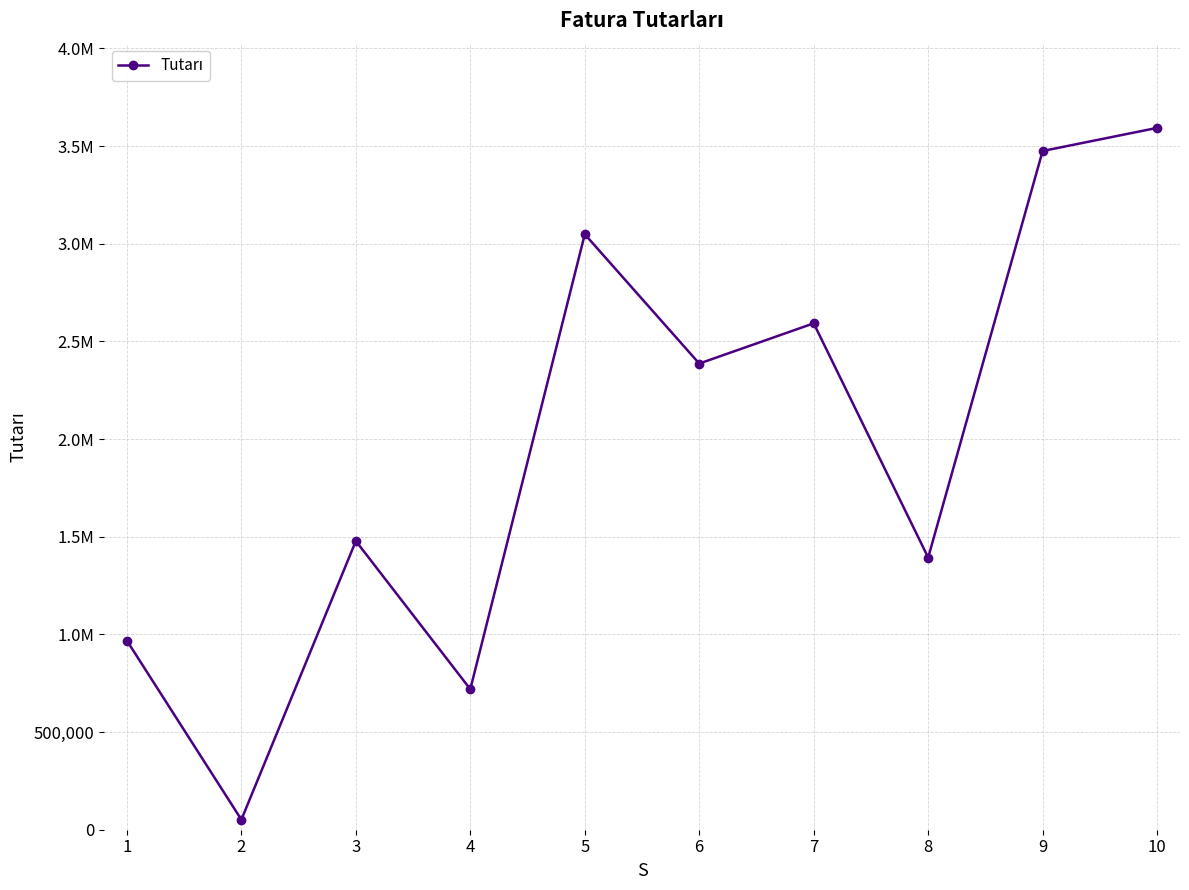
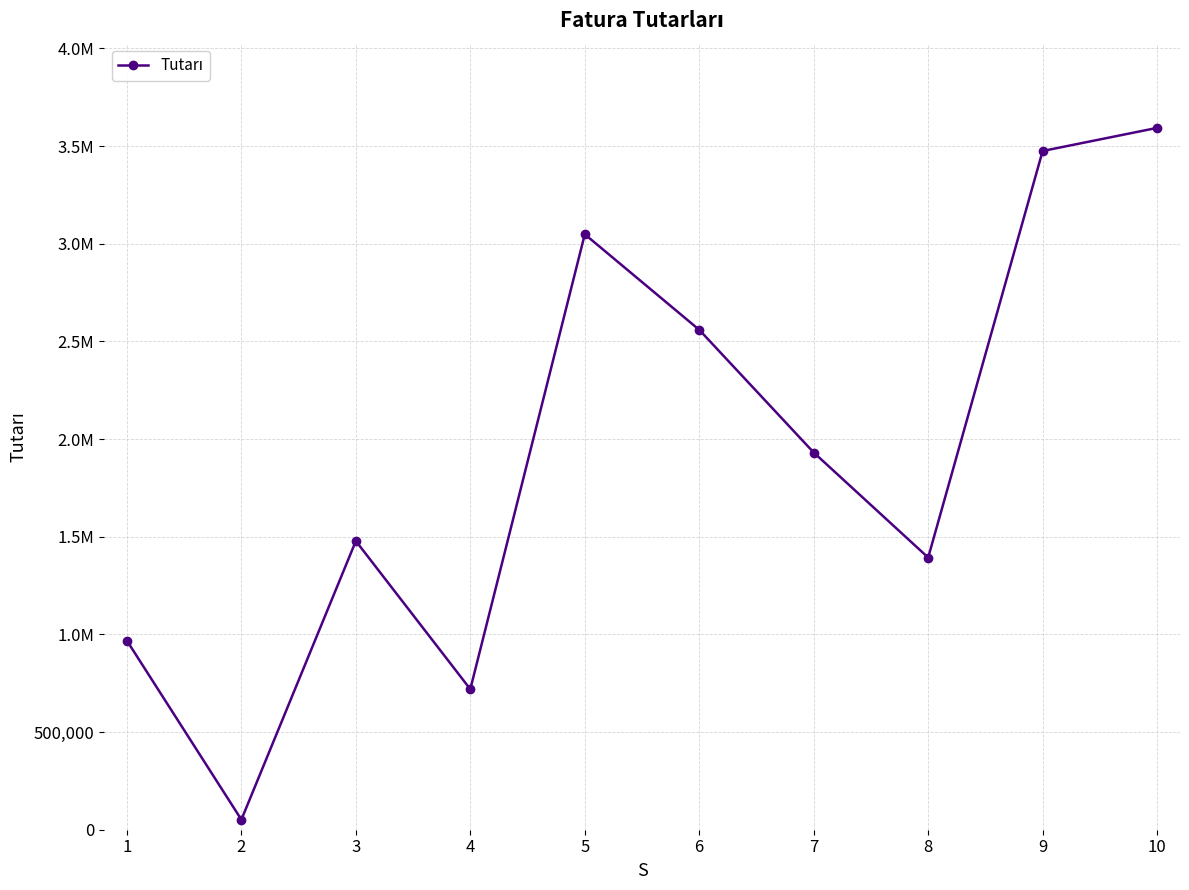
  {
    "1": "970,000",
    "2": "50,000",
    "3": "1,480,000",
    "4": "720,000",
    "5": "3,050,000",
-   "6": "2,390,000",
-   "7": "2,590,000",
+   "6": "2,560,000",
+   "7": "1,930,000",
    "8": "1,390,000",
    "9": "3,470,000",
    "10": "3,590,000"
  }
